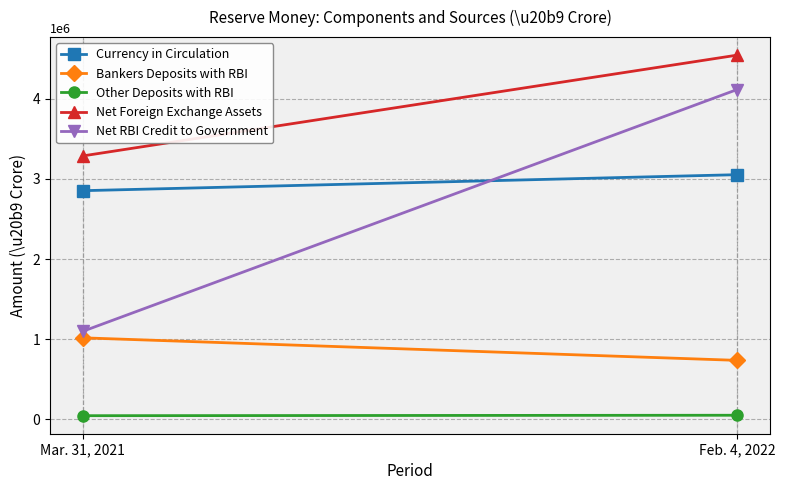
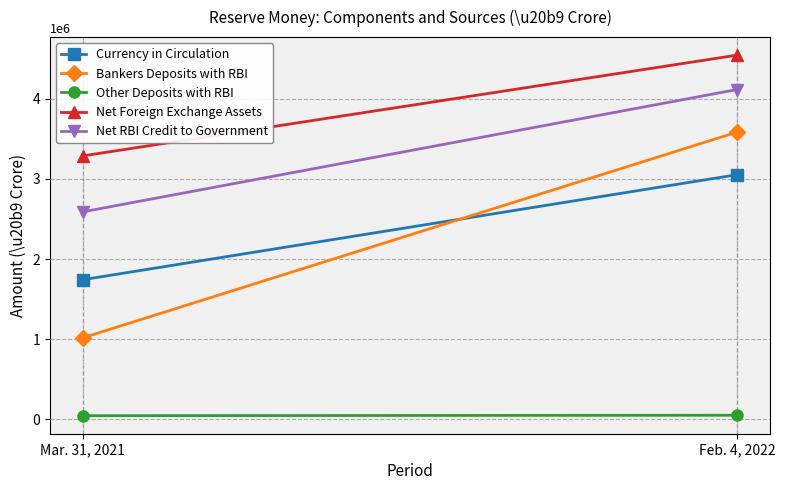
  {
    "Currency in Circulation": {
-     "Mar. 31, 2021": 2900000,
+     "Mar. 31, 2021": 1700000,
      "Feb. 4, 2022": 3100000
    },
    "Bankers Deposits with RBI": {
      "Mar. 31, 2021": 1000000,
-     "Feb. 4, 2022": 700000
+     "Feb. 4, 2022": 3600000
    },
    "Other Deposits with RBI": {
      "Mar. 31, 2021": 0,
      "Feb. 4, 2022": 100000
    },
    "Net Foreign Exchange Assets": {
      "Mar. 31, 2021": 3300000,
      "Feb. 4, 2022": 4500000
    },
    "Net RBI Credit to Government": {
-     "Mar. 31, 2021": 1100000,
+     "Mar. 31, 2021": 2600000,
      "Feb. 4, 2022": 4100000
    }
  }
